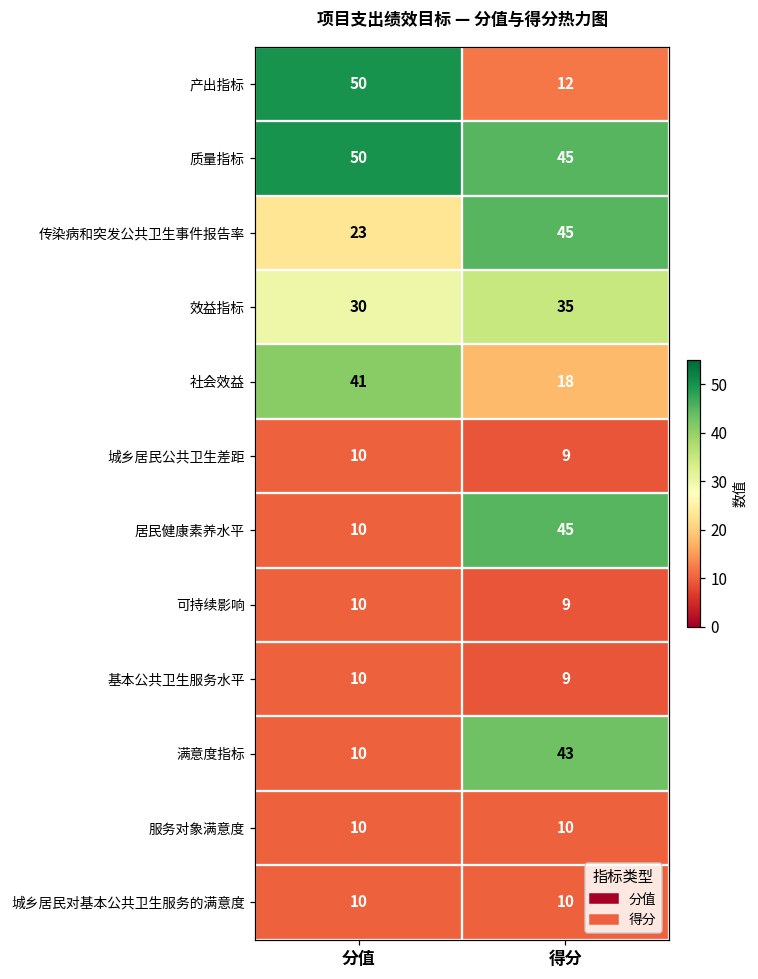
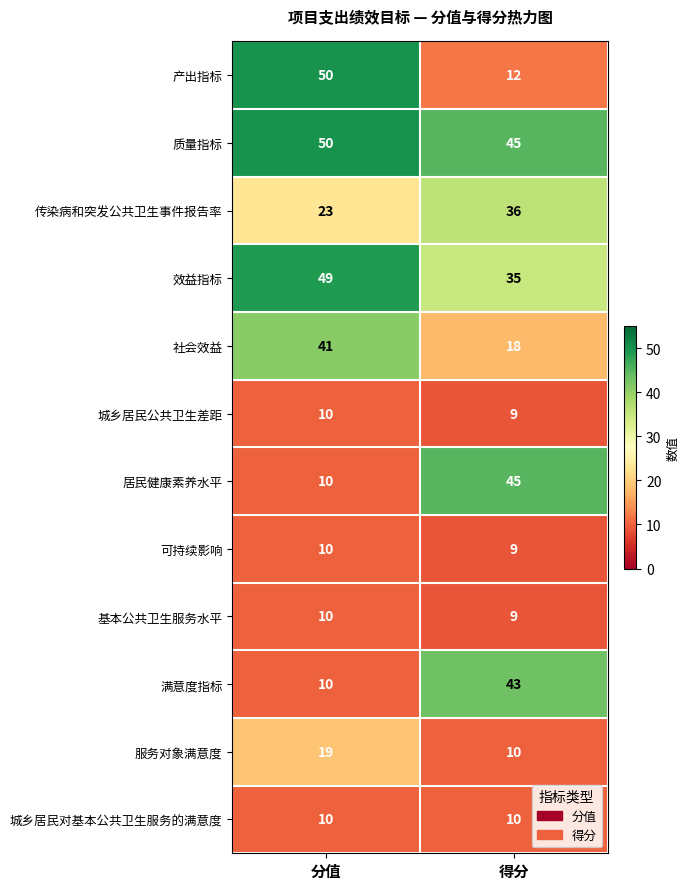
  {
    "产出指标": {
      "分值": 50,
      "得分": 12
    },
    "质量指标": {
      "分值": 50,
      "得分": 45
    },
    "传染病和突发公共卫生事件报告率": {
      "分值": 23,
-     "得分": 45
+     "得分": 36
    },
    "效益指标": {
-     "分值": 30,
+     "分值": 49,
      "得分": 35
    },
    "社会效益": {
      "分值": 41,
      "得分": 18
    },
    "城乡居民公共卫生差距": {
      "分值": 10,
      "得分": 9
    },
    "居民健康素养水平": {
      "分值": 10,
      "得分": 45
    },
    "可持续影响": {
      "分值": 10,
      "得分": 9
    },
    "基本公共卫生服务水平": {
      "分值": 10,
      "得分": 9
    },
    "满意度指标": {
      "分值": 10,
      "得分": 43
    },
    "服务对象满意度": {
-     "分值": 10,
+     "分值": 19,
      "得分": 10
    },
    "城乡居民对基本公共卫生服务的满意度": {
      "分值": 10,
      "得分": 10
    }
  }
